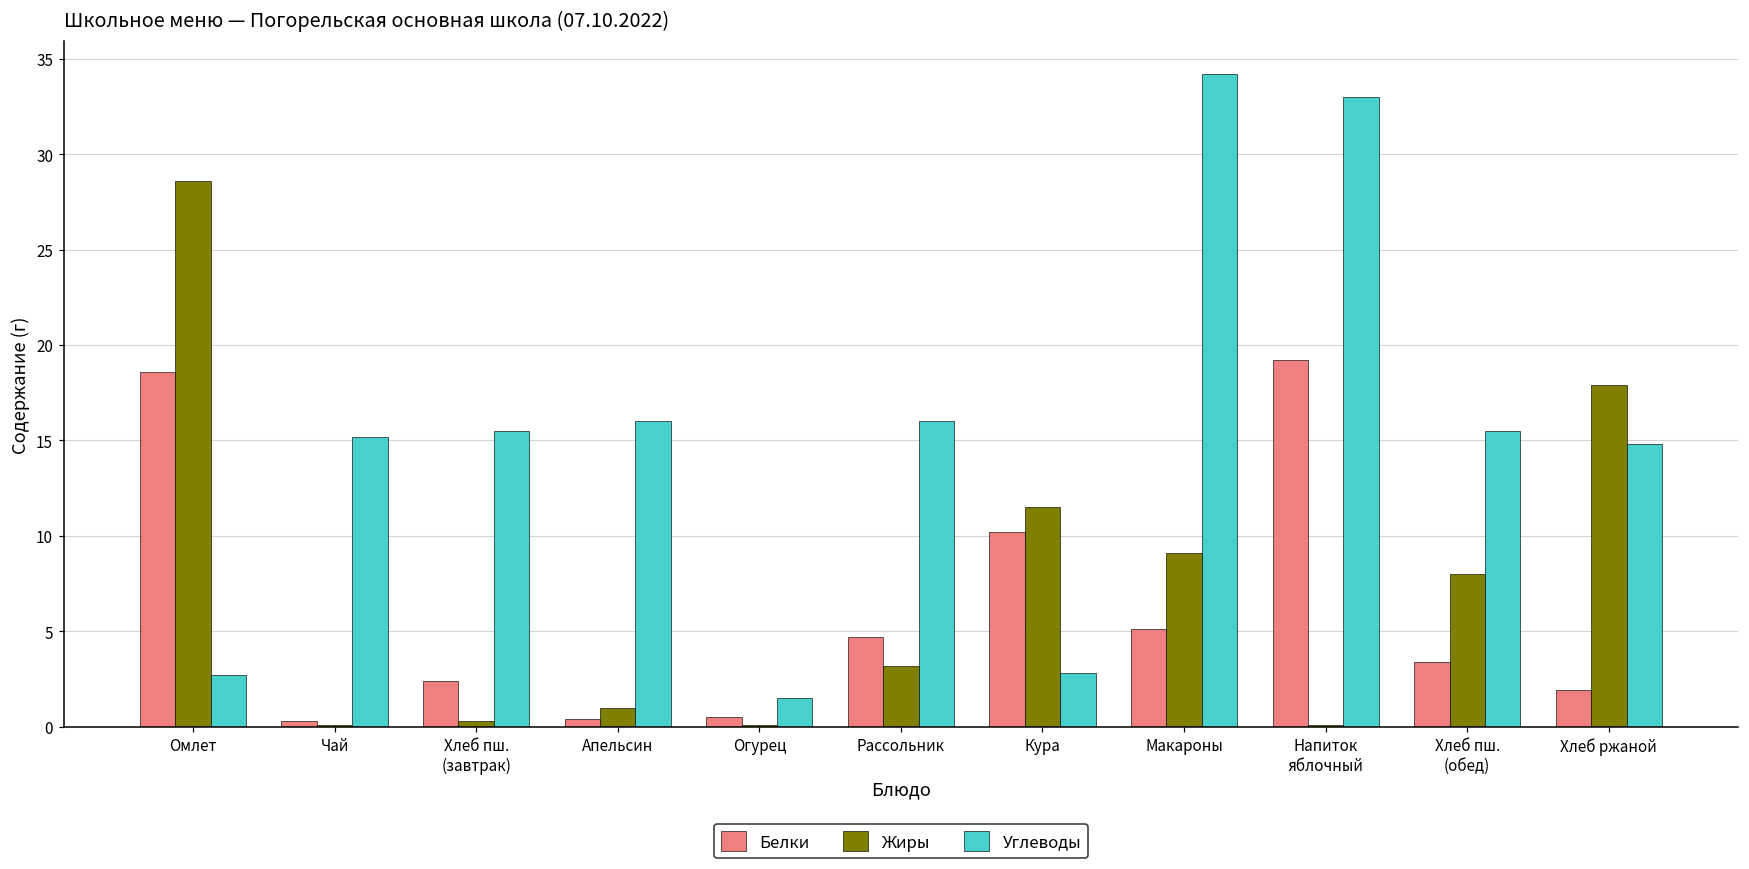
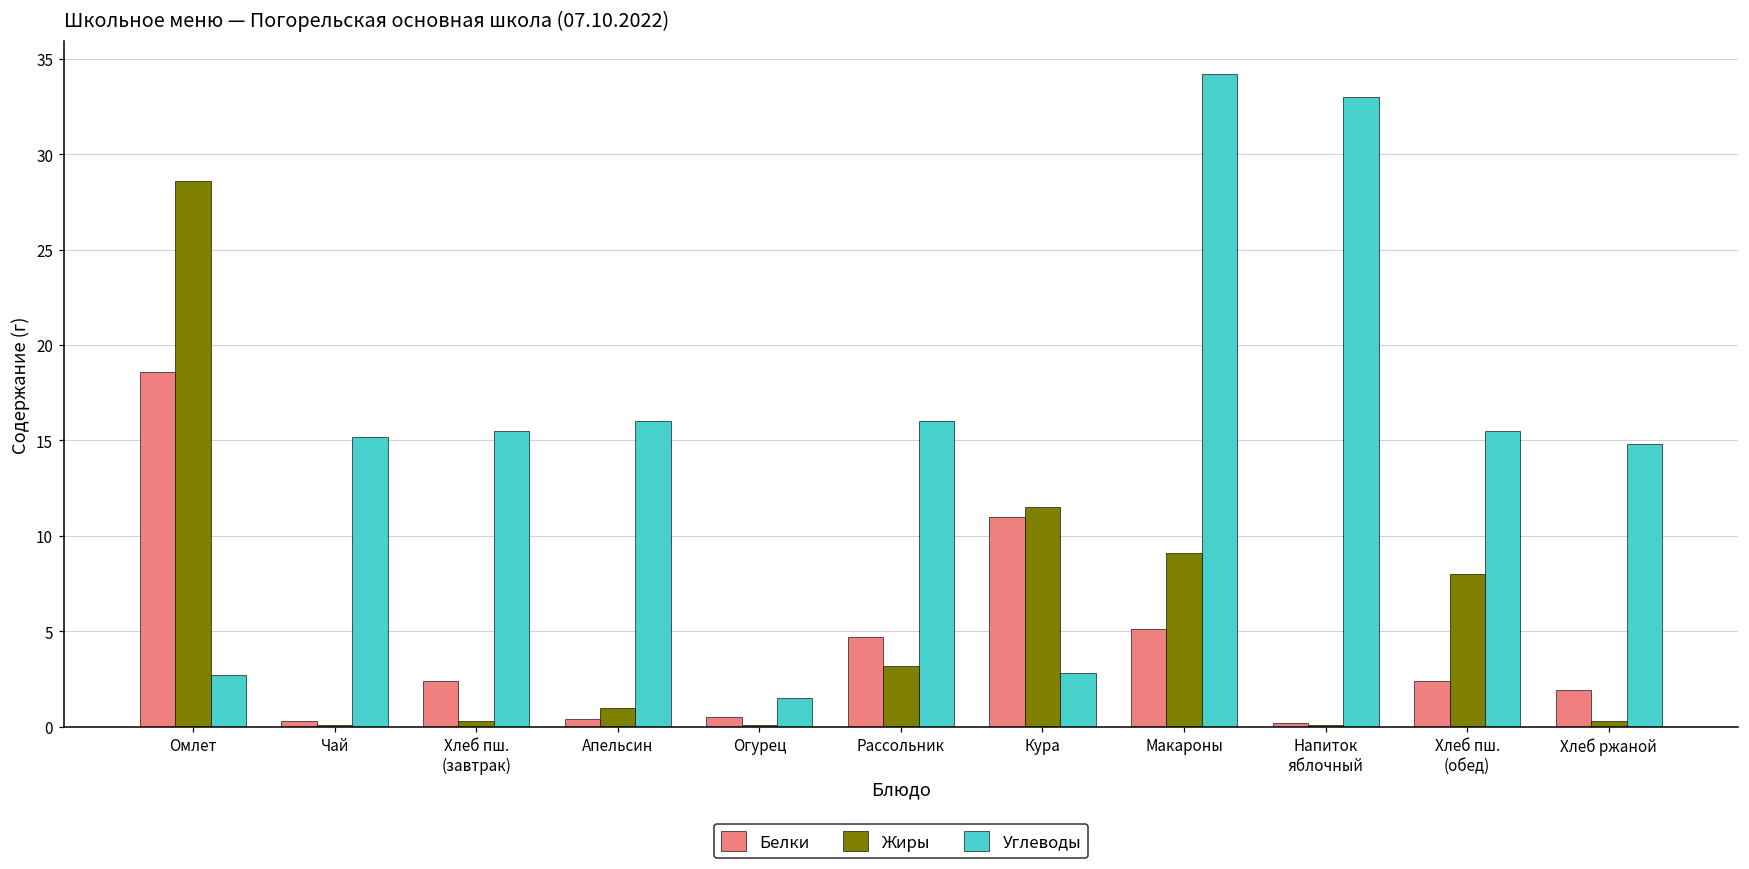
  {
    "Белки": {
      "Омлет": 18.6,
      "Чай": 0.3,
      "Хлеб пш. (завтрак)": 2.4,
      "Апельсин": 0.4,
      "Огурец": 0.5,
      "Рассольник": 4.7,
-     "Кура": 10.2,
+     "Кура": 11.0,
      "Макароны": 5.1,
-     "Напиток яблочный": 19.2,
-     "Хлеб пш. (обед)": 3.4,
+     "Напиток яблочный": 0.2,
+     "Хлеб пш. (обед)": 2.4,
      "Хлеб ржаной": 1.9
    },
    "Жиры": {
      "Омлет": 28.6,
      "Хлеб пш. (завтрак)": 0.3,
      "Апельсин": 1.0,
      "Рассольник": 3.2,
      "Кура": 11.5,
      "Макароны": 9.1,
      "Хлеб пш. (обед)": 8.0,
-     "Хлеб ржаной": 17.9
+     "Хлеб ржаной": 0.3
    },
    "Углеводы": {
      "Омлет": 2.7,
      "Чай": 15.2,
      "Хлеб пш. (завтрак)": 15.5,
      "Апельсин": 16.0,
      "Огурец": 1.5,
      "Рассольник": 16.0,
      "Кура": 2.8,
      "Макароны": 34.2,
      "Напиток яблочный": 33.0,
      "Хлеб пш. (обед)": 15.5,
      "Хлеб ржаной": 14.8
    }
  }
